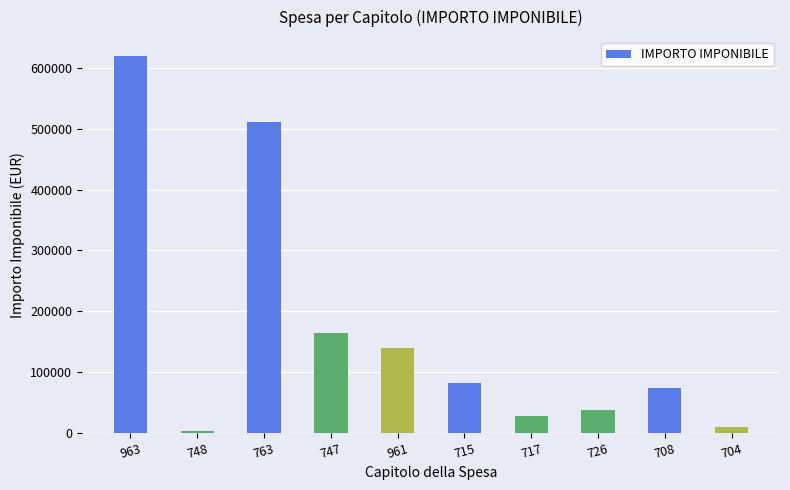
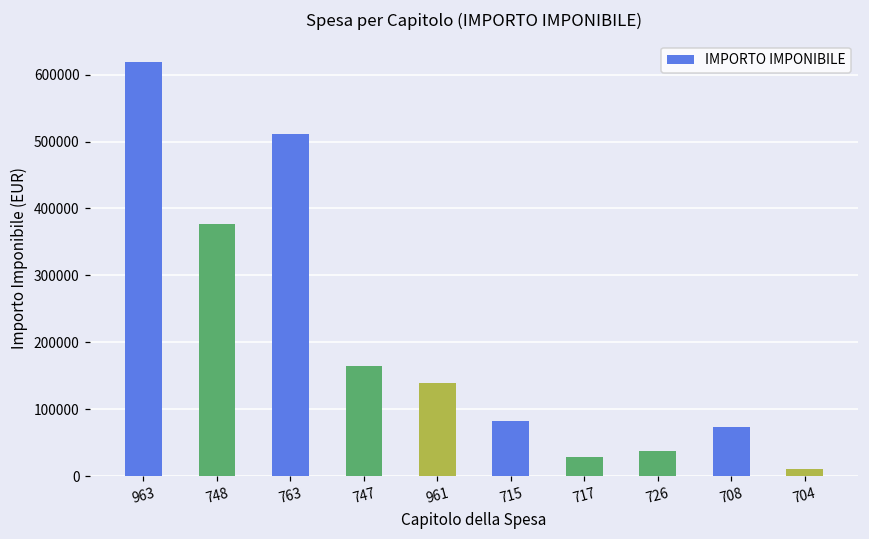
  {
    "963": 620000,
-   "748": 0,
+   "748": 380000,
    "763": 510000,
    "747": 160000,
    "961": 140000,
    "715": 80000,
    "717": 30000,
    "726": 40000,
    "708": 70000,
    "704": 10000
  }
